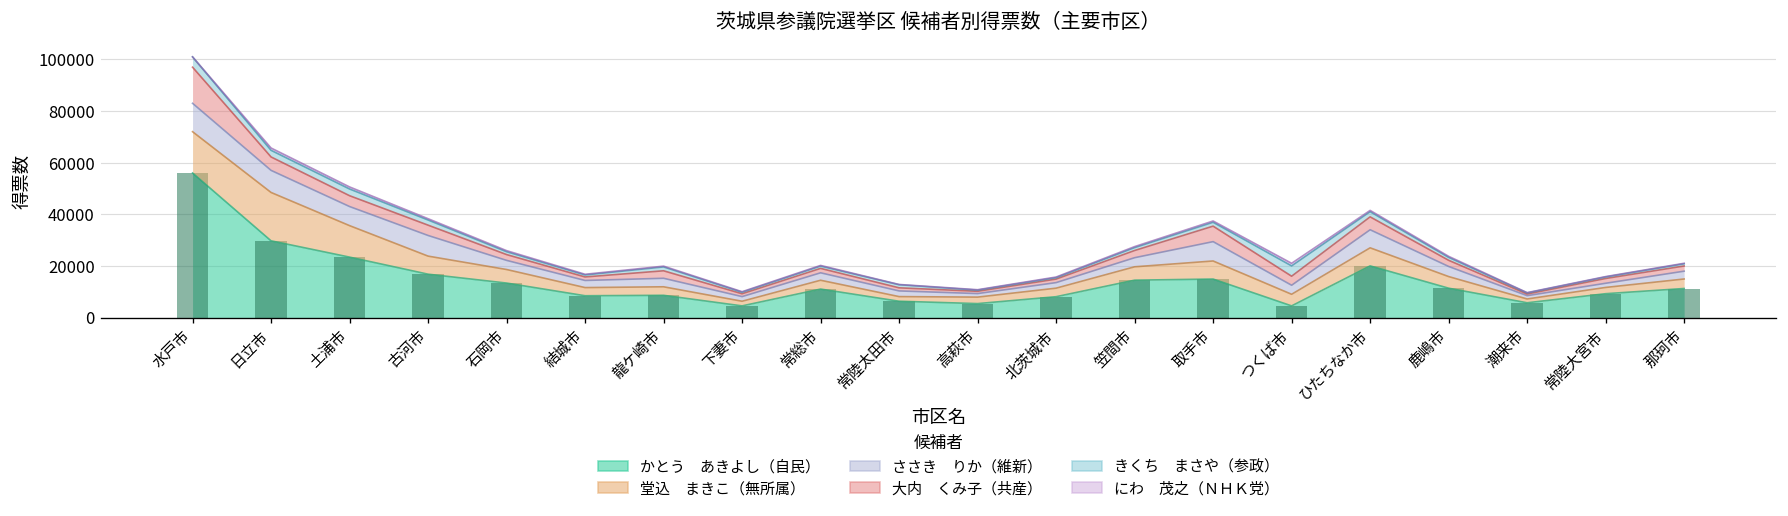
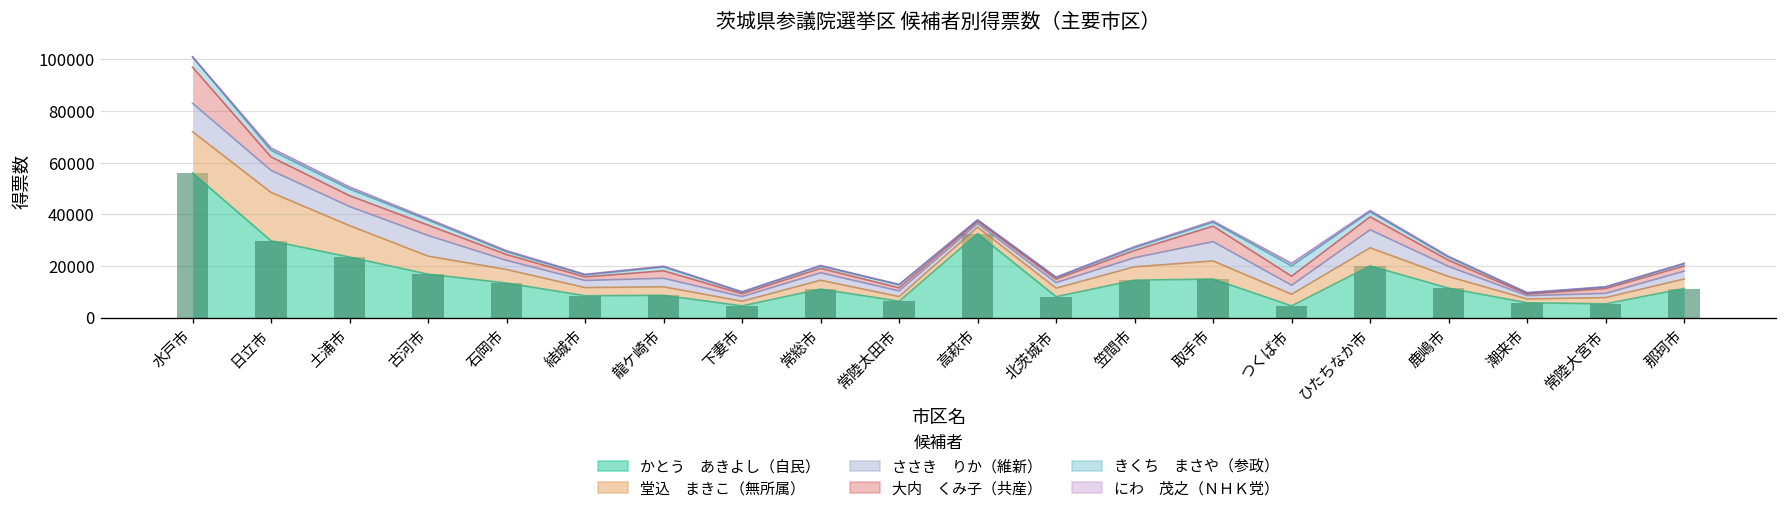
  {
    "かとう あきよし（自民）": {
      "水戸市": 56000,
      "日立市": 30000,
      "土浦市": 23000,
      "古河市": 17000,
      "石岡市": 13000,
      "結城市": 8000,
      "龍ケ崎市": 9000,
      "下妻市": 5000,
      "常総市": 11000,
      "常陸太田市": 6000,
-     "高萩市": 5000,
+     "高萩市": 32000,
      "北茨城市": 8000,
      "笠間市": 14000,
      "取手市": 15000,
      "つくば市": 5000,
      "ひたちなか市": 20000,
      "鹿嶋市": 11000,
      "潮来市": 6000,
-     "常陸大宮市": 9000,
+     "常陸大宮市": 5000,
      "那珂市": 11000
    }
  }
